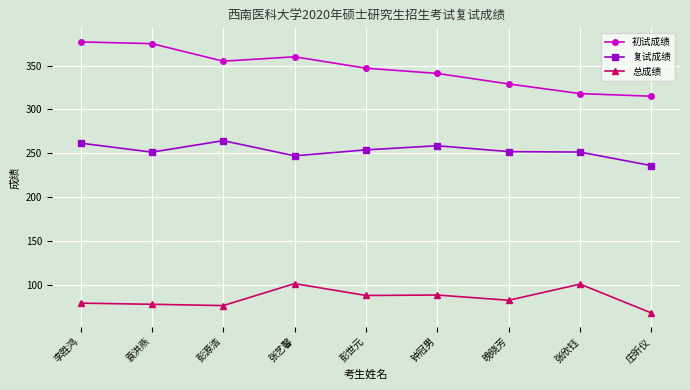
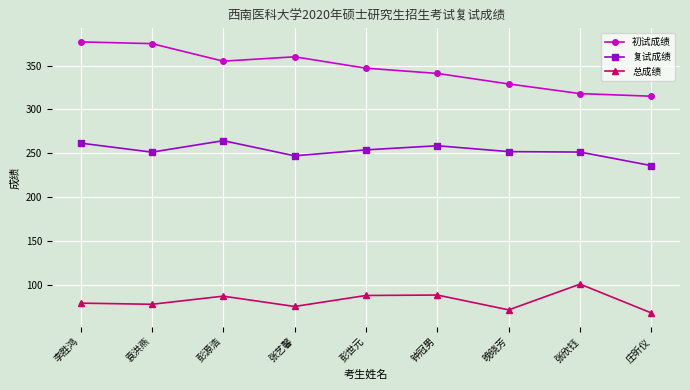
  {
    "总成绩": {
      "李胜鸿": 80,
      "袁洪燕": 80,
-     "彭源浩": 80,
-     "张艺馨": 100,
+     "彭源浩": 90,
+     "张艺馨": 80,
      "彭世元": 90,
      "钟冠男": 90,
-     "晚晓芳": 80,
+     "晚晓芳": 70,
      "张欣钰": 100,
      "庄昕仪": 70
    }
  }
